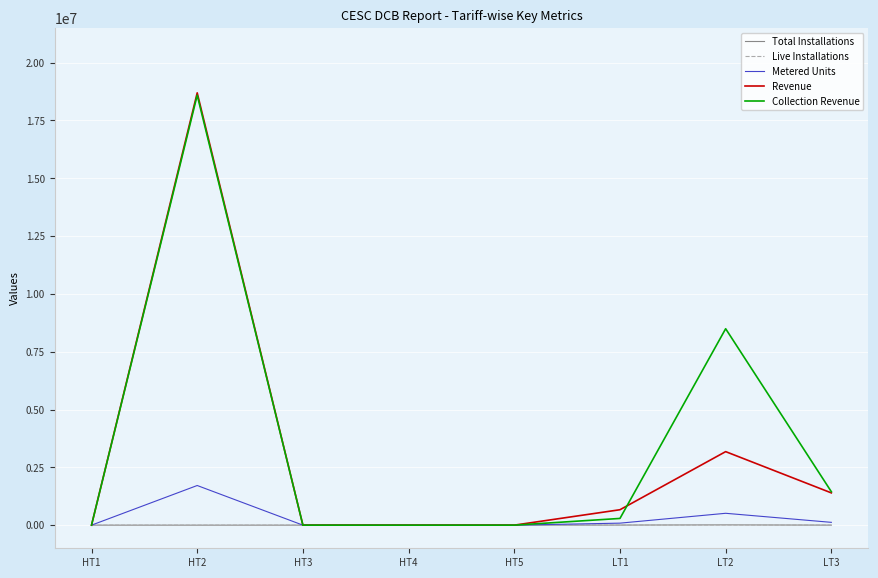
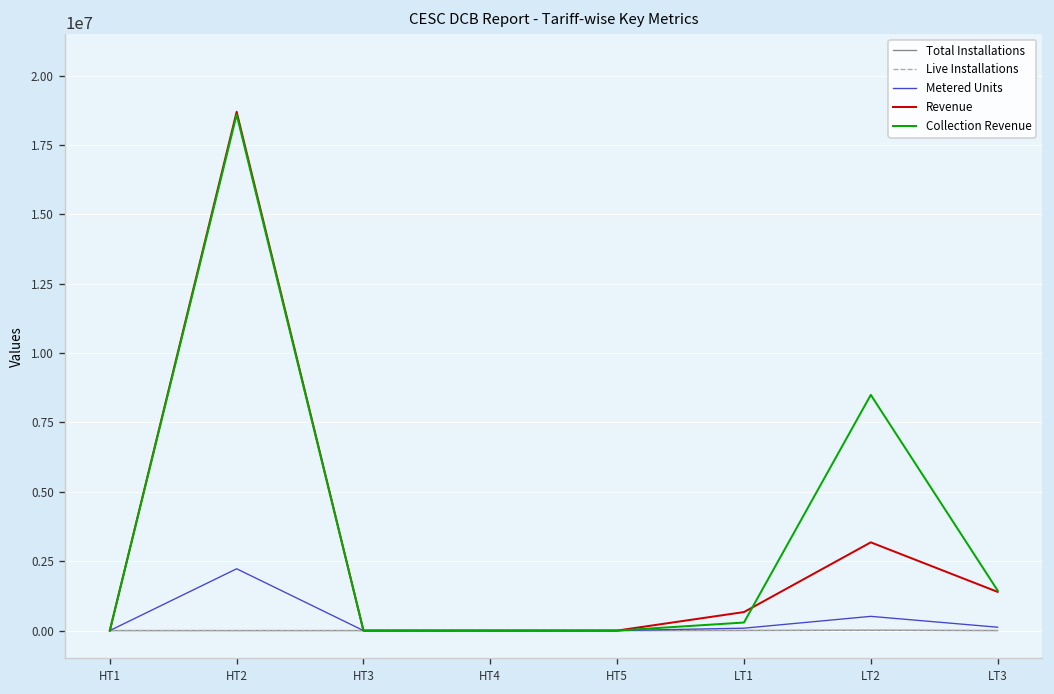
  {
    "Live Installations": {
      "HT2": 0,
      "LT2": 0,
      "LT3": 0
    },
    "Metered Units": {
-     "HT2": 1700000,
+     "HT2": 2200000,
      "LT2": 500000,
      "LT3": 100000
    },
    "Revenue": {
      "LT1": 700000,
      "LT2": 3200000
    },
    "Collection Revenue": {
      "LT1": 300000,
      "LT2": 8500000
    }
  }
